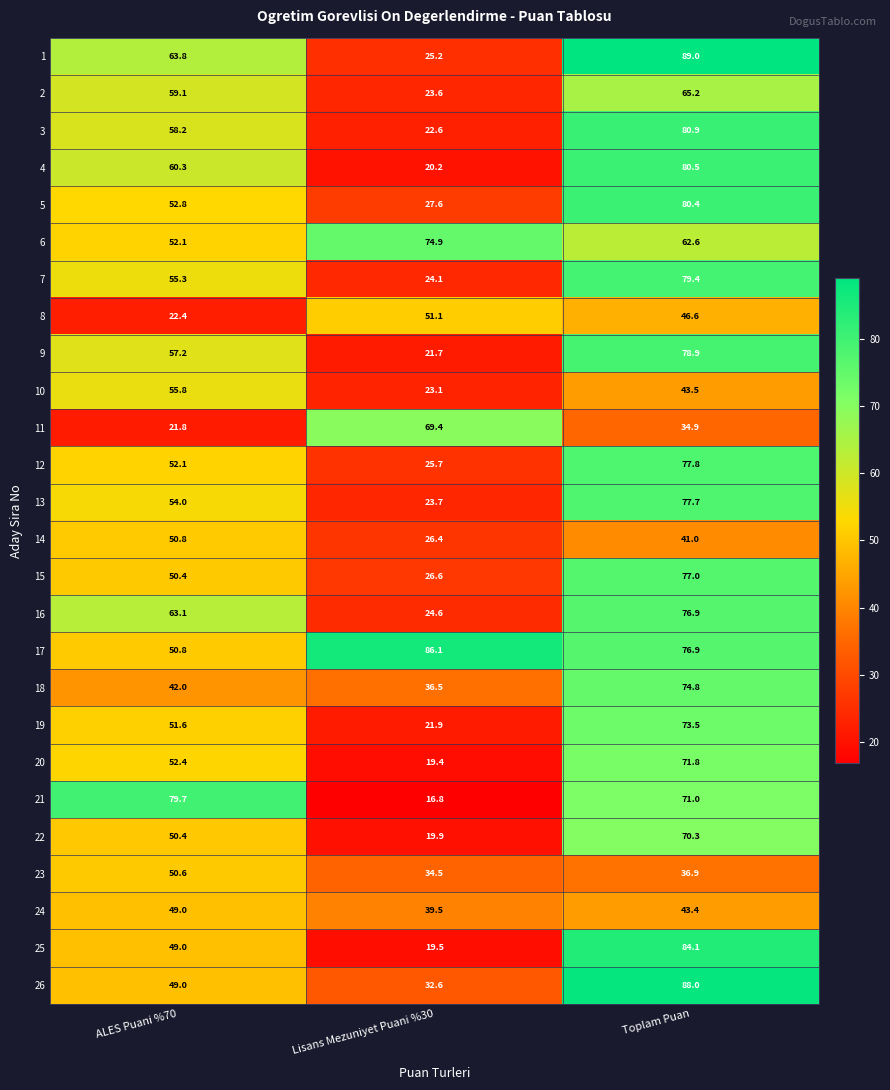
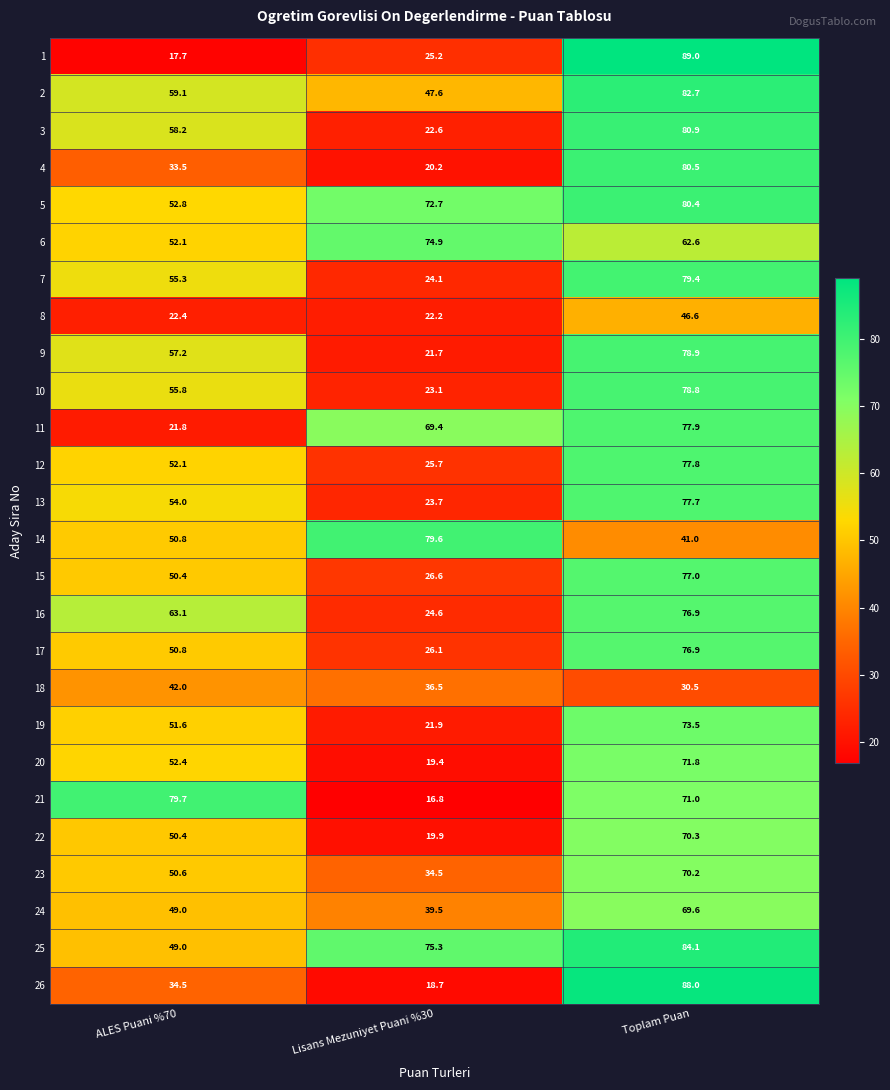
  {
    "1": {
-     "ALES Puani %70": 63.8,
+     "ALES Puani %70": 17.7,
      "Lisans Mezuniyet Puani %30": 25.2,
      "Toplam Puan": 89.0
    },
    "2": {
      "ALES Puani %70": 59.1,
-     "Lisans Mezuniyet Puani %30": 23.6,
-     "Toplam Puan": 65.2
+     "Lisans Mezuniyet Puani %30": 47.6,
+     "Toplam Puan": 82.7
    },
    "3": {
      "ALES Puani %70": 58.2,
      "Lisans Mezuniyet Puani %30": 22.6,
      "Toplam Puan": 80.9
    },
    "4": {
-     "ALES Puani %70": 60.3,
+     "ALES Puani %70": 33.5,
      "Lisans Mezuniyet Puani %30": 20.2,
      "Toplam Puan": 80.5
    },
    "5": {
      "ALES Puani %70": 52.8,
-     "Lisans Mezuniyet Puani %30": 27.6,
+     "Lisans Mezuniyet Puani %30": 72.7,
      "Toplam Puan": 80.4
    },
    "6": {
      "ALES Puani %70": 52.1,
      "Lisans Mezuniyet Puani %30": 74.9,
      "Toplam Puan": 62.6
    },
    "7": {
      "ALES Puani %70": 55.3,
      "Lisans Mezuniyet Puani %30": 24.1,
      "Toplam Puan": 79.4
    },
    "8": {
      "ALES Puani %70": 22.4,
-     "Lisans Mezuniyet Puani %30": 51.1,
+     "Lisans Mezuniyet Puani %30": 22.2,
      "Toplam Puan": 46.6
    },
    "9": {
      "ALES Puani %70": 57.2,
      "Lisans Mezuniyet Puani %30": 21.7,
      "Toplam Puan": 78.9
    },
    "10": {
      "ALES Puani %70": 55.8,
      "Lisans Mezuniyet Puani %30": 23.1,
-     "Toplam Puan": 43.5
+     "Toplam Puan": 78.8
    },
    "11": {
      "ALES Puani %70": 21.8,
      "Lisans Mezuniyet Puani %30": 69.4,
-     "Toplam Puan": 34.9
+     "Toplam Puan": 77.9
    },
    "12": {
      "ALES Puani %70": 52.1,
      "Lisans Mezuniyet Puani %30": 25.7,
      "Toplam Puan": 77.8
    },
    "13": {
      "ALES Puani %70": 54.0,
      "Lisans Mezuniyet Puani %30": 23.7,
      "Toplam Puan": 77.7
    },
    "14": {
      "ALES Puani %70": 50.8,
-     "Lisans Mezuniyet Puani %30": 26.4,
+     "Lisans Mezuniyet Puani %30": 79.6,
      "Toplam Puan": 41.0
    },
    "15": {
      "ALES Puani %70": 50.4,
      "Lisans Mezuniyet Puani %30": 26.6,
      "Toplam Puan": 77.0
    },
    "16": {
      "ALES Puani %70": 63.1,
      "Lisans Mezuniyet Puani %30": 24.6,
      "Toplam Puan": 76.9
    },
    "17": {
      "ALES Puani %70": 50.8,
-     "Lisans Mezuniyet Puani %30": 86.1,
+     "Lisans Mezuniyet Puani %30": 26.1,
      "Toplam Puan": 76.9
    },
    "18": {
      "ALES Puani %70": 42.0,
      "Lisans Mezuniyet Puani %30": 36.5,
-     "Toplam Puan": 74.8
+     "Toplam Puan": 30.5
    },
    "19": {
      "ALES Puani %70": 51.6,
      "Lisans Mezuniyet Puani %30": 21.9,
      "Toplam Puan": 73.5
    },
    "20": {
      "ALES Puani %70": 52.4,
      "Lisans Mezuniyet Puani %30": 19.4,
      "Toplam Puan": 71.8
    },
    "21": {
      "ALES Puani %70": 79.7,
      "Lisans Mezuniyet Puani %30": 16.8,
      "Toplam Puan": 71.0
    },
    "22": {
      "ALES Puani %70": 50.4,
      "Lisans Mezuniyet Puani %30": 19.9,
      "Toplam Puan": 70.3
    },
    "23": {
      "ALES Puani %70": 50.6,
      "Lisans Mezuniyet Puani %30": 34.5,
-     "Toplam Puan": 36.9
+     "Toplam Puan": 70.2
    },
    "24": {
      "ALES Puani %70": 49.0,
      "Lisans Mezuniyet Puani %30": 39.5,
-     "Toplam Puan": 43.4
+     "Toplam Puan": 69.6
    },
    "25": {
      "ALES Puani %70": 49.0,
-     "Lisans Mezuniyet Puani %30": 19.5,
+     "Lisans Mezuniyet Puani %30": 75.3,
      "Toplam Puan": 84.1
    },
    "26": {
-     "ALES Puani %70": 49.0,
-     "Lisans Mezuniyet Puani %30": 32.6,
+     "ALES Puani %70": 34.5,
+     "Lisans Mezuniyet Puani %30": 18.7,
      "Toplam Puan": 88.0
    }
  }
